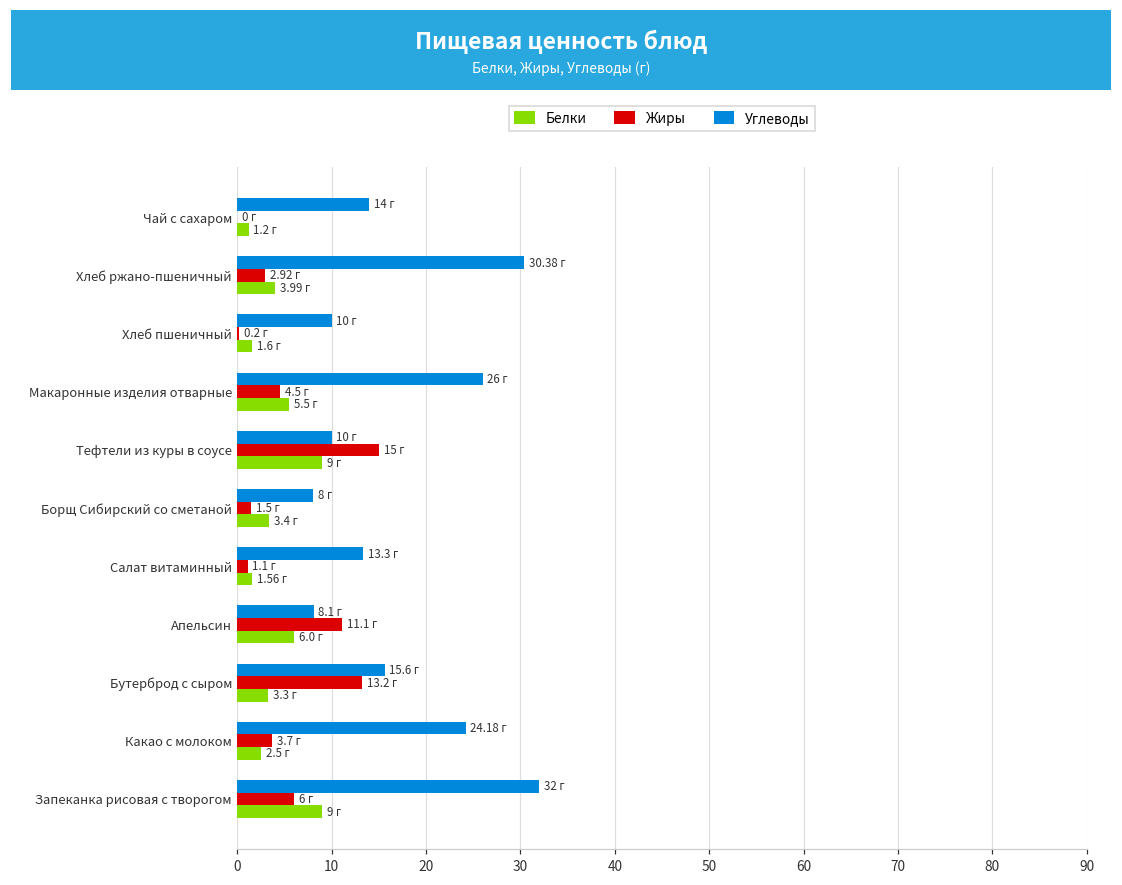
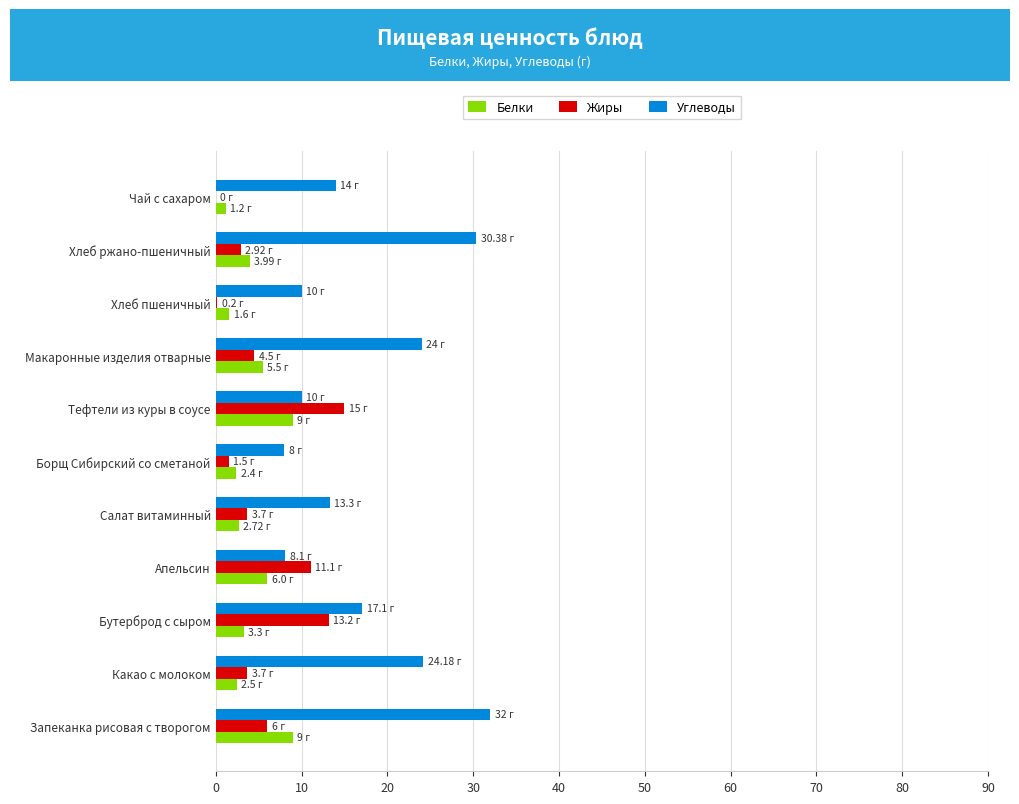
  {
    "Белки": {
      "Чай с сахаром": 1.2,
      "Хлеб ржано-пшеничный": 3.99,
      "Хлеб пшеничный": 1.6,
      "Макаронные изделия отварные": 5.5,
      "Тефтели из куры в соусе": 9,
-     "Борщ Сибирский со сметаной": 3.4,
-     "Салат витаминный": 1.56,
+     "Борщ Сибирский со сметаной": 2.4,
+     "Салат витаминный": 2.72,
      "Апельсин": 6.0,
      "Бутерброд с сыром": 3.3,
      "Какао с молоком": 2.5,
      "Запеканка рисовая с творогом": 9
    },
    "Жиры": {
      "Чай с сахаром": 0,
      "Хлеб ржано-пшеничный": 2.92,
      "Хлеб пшеничный": 0.2,
      "Макаронные изделия отварные": 4.5,
      "Тефтели из куры в соусе": 15,
      "Борщ Сибирский со сметаной": 1.5,
-     "Салат витаминный": 1.1,
+     "Салат витаминный": 3.7,
      "Апельсин": 11.1,
      "Бутерброд с сыром": 13.2,
      "Какао с молоком": 3.7,
      "Запеканка рисовая с творогом": 6
    },
    "Углеводы": {
      "Чай с сахаром": 14,
      "Хлеб ржано-пшеничный": 30.38,
      "Хлеб пшеничный": 10,
-     "Макаронные изделия отварные": 26,
+     "Макаронные изделия отварные": 24,
      "Тефтели из куры в соусе": 10,
      "Борщ Сибирский со сметаной": 8,
      "Салат витаминный": 13.3,
      "Апельсин": 8.1,
-     "Бутерброд с сыром": 15.6,
+     "Бутерброд с сыром": 17.1,
      "Какао с молоком": 24.18,
      "Запеканка рисовая с творогом": 32
    }
  }
